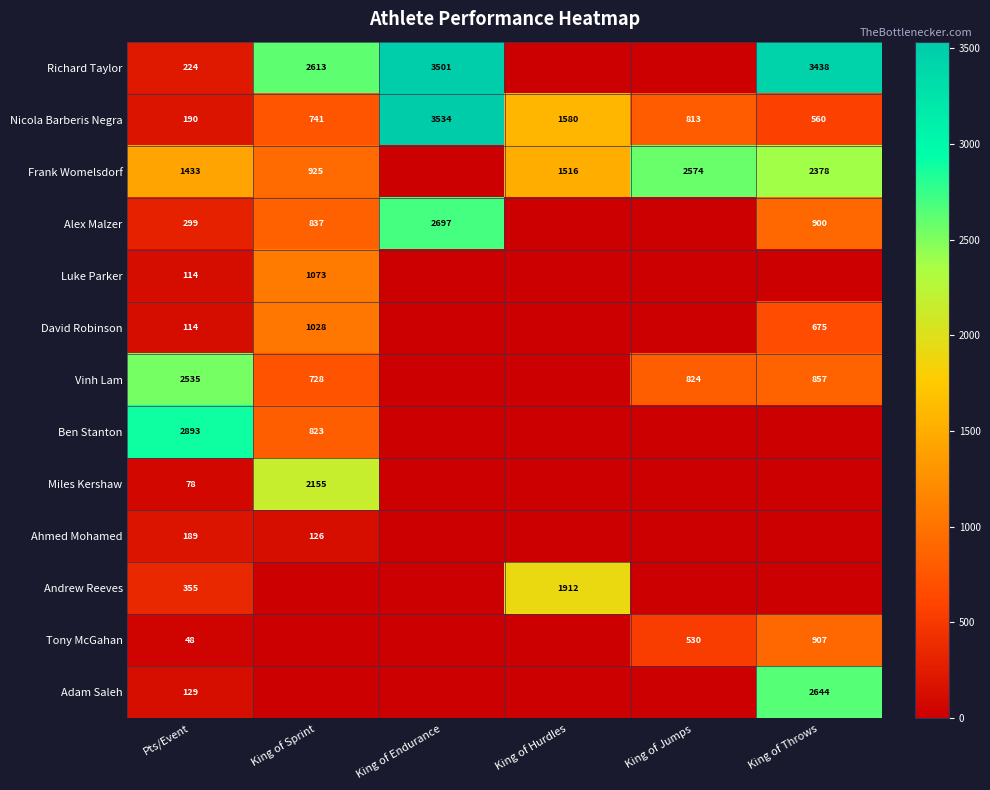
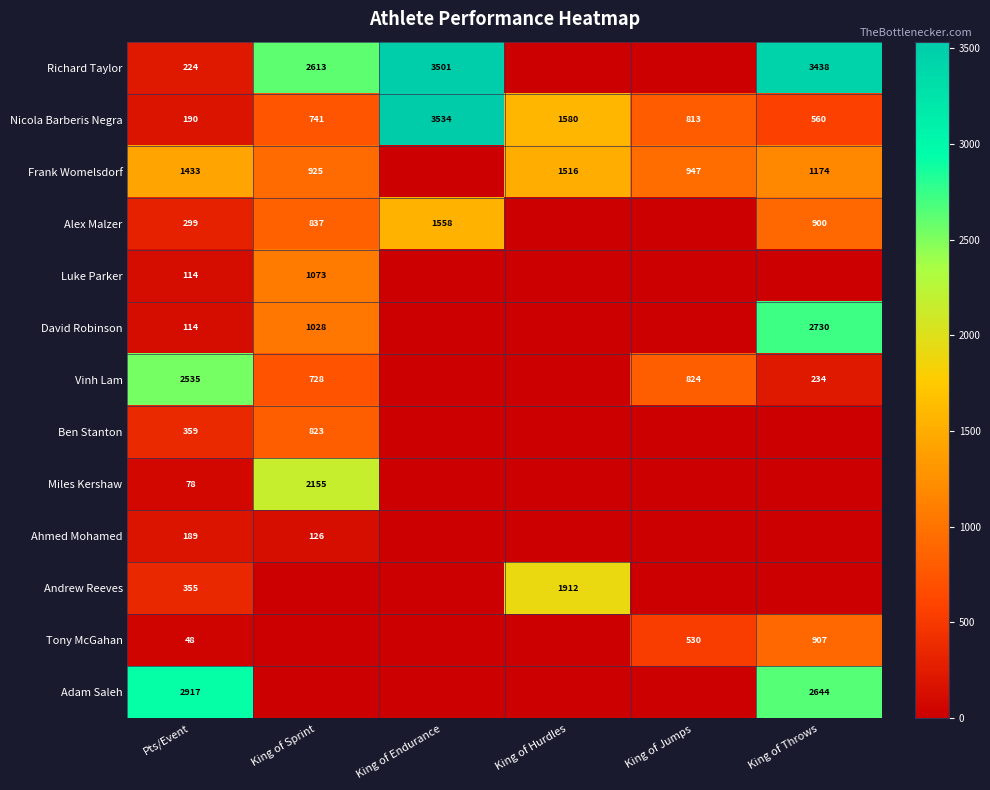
  {
    "Richard Taylor": {
      "Pts/Event": 224,
      "King of Sprint": 2613,
      "King of Endurance": 3501,
      "King of Throws": 3438
    },
    "Nicola Barberis Negra": {
      "Pts/Event": 190,
      "King of Sprint": 741,
      "King of Endurance": 3534,
      "King of Hurdles": 1580,
      "King of Jumps": 813,
      "King of Throws": 560
    },
    "Frank Womelsdorf": {
      "Pts/Event": 1433,
      "King of Sprint": 925,
      "King of Hurdles": 1516,
-     "King of Jumps": 2574,
-     "King of Throws": 2378
+     "King of Jumps": 947,
+     "King of Throws": 1174
    },
    "Alex Malzer": {
      "Pts/Event": 299,
      "King of Sprint": 837,
-     "King of Endurance": 2697,
+     "King of Endurance": 1558,
      "King of Throws": 900
    },
    "Luke Parker": {
      "Pts/Event": 114,
      "King of Sprint": 1073
    },
    "David Robinson": {
      "Pts/Event": 114,
      "King of Sprint": 1028,
-     "King of Throws": 675
+     "King of Throws": 2730
    },
    "Vinh Lam": {
      "Pts/Event": 2535,
      "King of Sprint": 728,
      "King of Jumps": 824,
-     "King of Throws": 857
+     "King of Throws": 234
    },
    "Ben Stanton": {
-     "Pts/Event": 2893,
+     "Pts/Event": 359,
      "King of Sprint": 823
    },
    "Miles Kershaw": {
      "Pts/Event": 78,
      "King of Sprint": 2155
    },
    "Ahmed Mohamed": {
      "Pts/Event": 189,
      "King of Sprint": 126
    },
    "Andrew Reeves": {
      "Pts/Event": 355,
      "King of Hurdles": 1912
    },
    "Tony McGahan": {
      "Pts/Event": 48,
      "King of Jumps": 530,
      "King of Throws": 907
    },
    "Adam Saleh": {
-     "Pts/Event": 129,
+     "Pts/Event": 2917,
      "King of Throws": 2644
    }
  }
